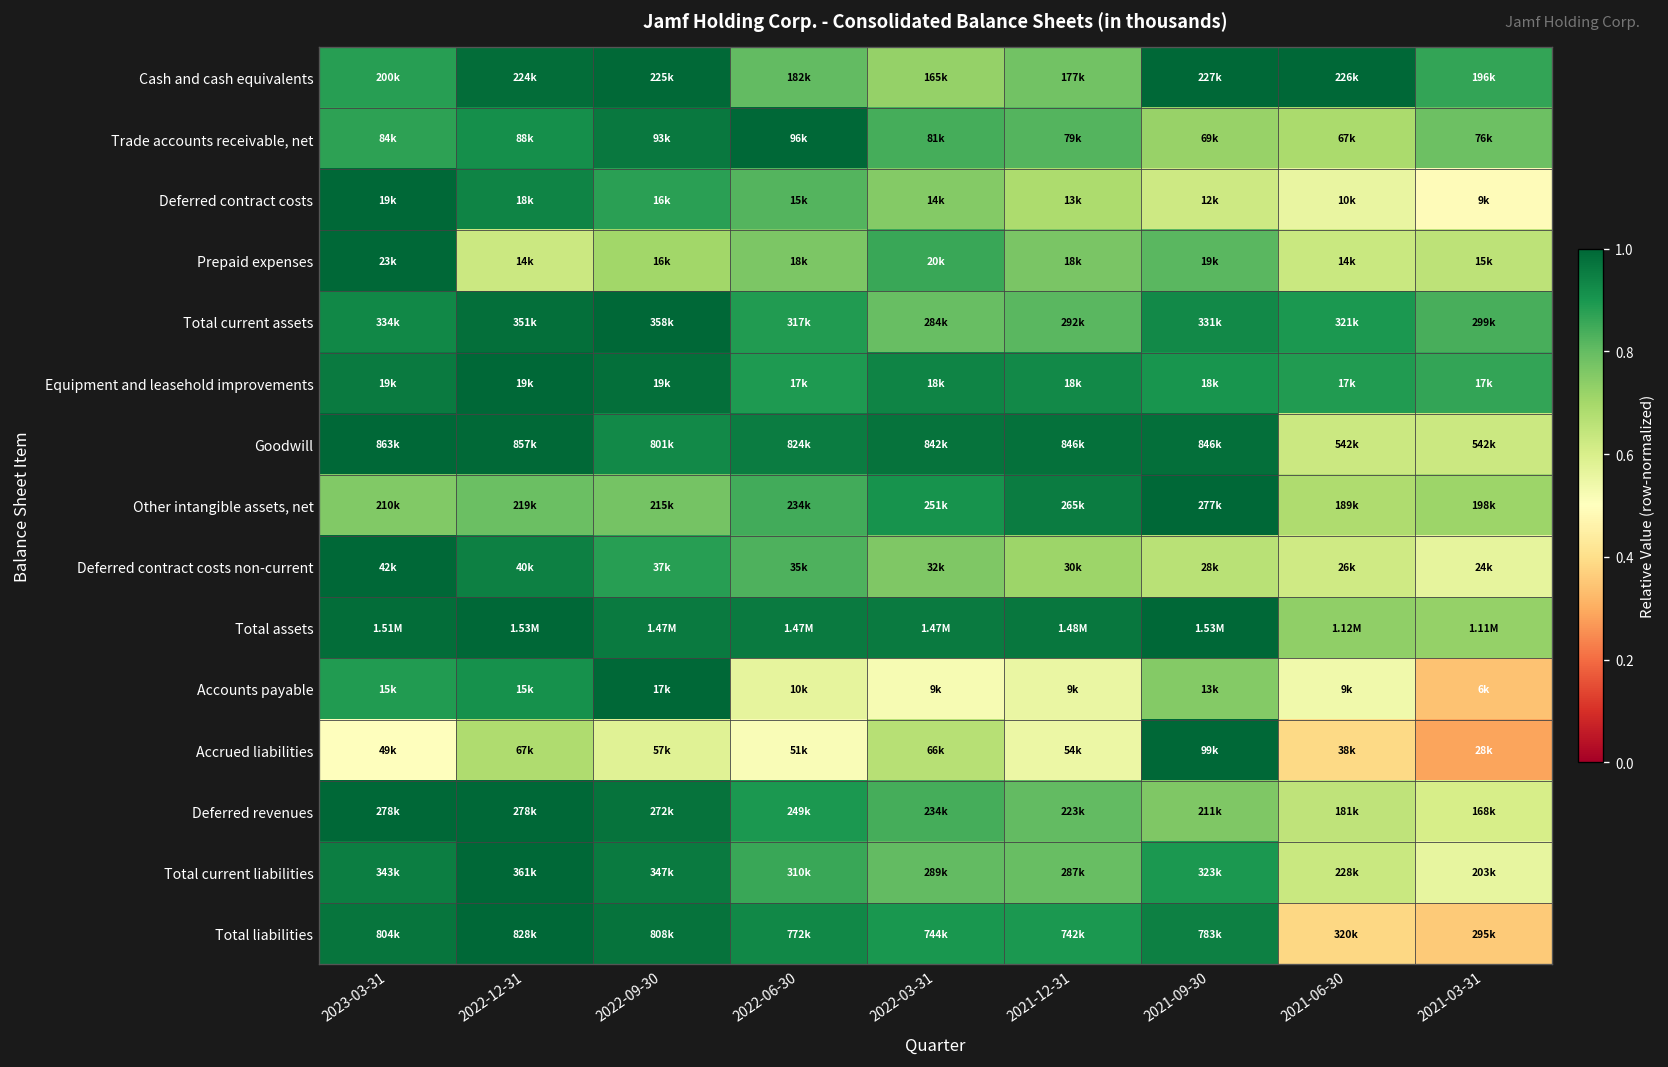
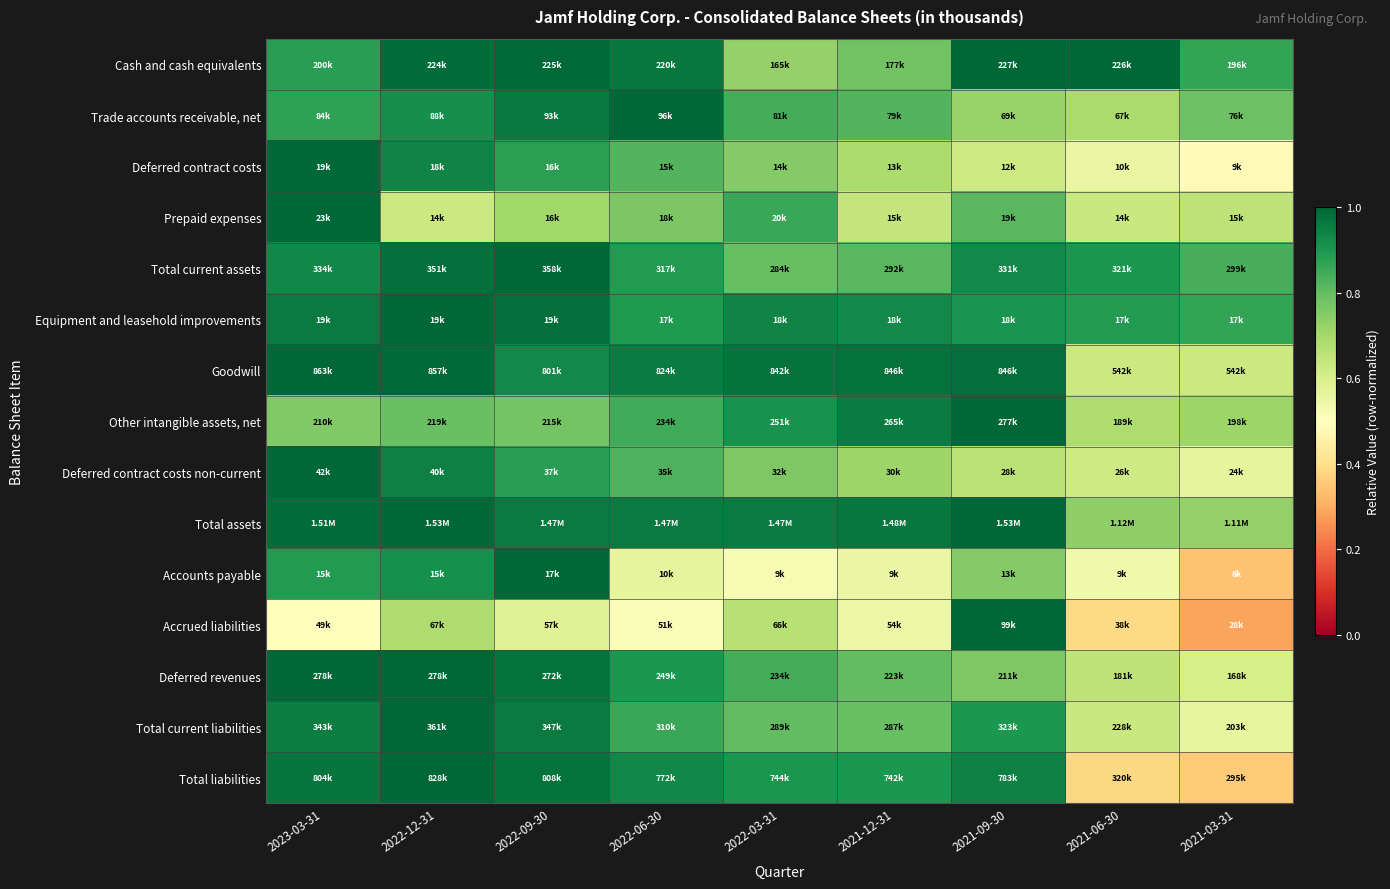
  {
    "Cash and cash equivalents": {
      "2023-03-31": "200k",
      "2022-12-31": "224k",
      "2022-09-30": "225k",
-     "2022-06-30": "182k",
+     "2022-06-30": "220k",
      "2022-03-31": "165k",
      "2021-12-31": "177k",
      "2021-09-30": "227k",
      "2021-06-30": "226k",
      "2021-03-31": "196k"
    },
    "Trade accounts receivable, net": {
      "2023-03-31": "84k",
      "2022-12-31": "88k",
      "2022-09-30": "93k",
      "2022-06-30": "96k",
      "2022-03-31": "81k",
      "2021-12-31": "79k",
      "2021-09-30": "69k",
      "2021-06-30": "67k",
      "2021-03-31": "76k"
    },
    "Deferred contract costs": {
      "2023-03-31": "19k",
      "2022-12-31": "18k",
      "2022-09-30": "16k",
      "2022-06-30": "15k",
      "2022-03-31": "14k",
      "2021-12-31": "13k",
      "2021-09-30": "12k",
      "2021-06-30": "10k",
      "2021-03-31": "9k"
    },
    "Prepaid expenses": {
      "2023-03-31": "23k",
      "2022-12-31": "14k",
      "2022-09-30": "16k",
      "2022-06-30": "18k",
      "2022-03-31": "20k",
-     "2021-12-31": "18k",
+     "2021-12-31": "15k",
      "2021-09-30": "19k",
      "2021-06-30": "14k",
      "2021-03-31": "15k"
    },
    "Total current assets": {
      "2023-03-31": "334k",
      "2022-12-31": "351k",
      "2022-09-30": "358k",
      "2022-06-30": "317k",
      "2022-03-31": "284k",
      "2021-12-31": "292k",
      "2021-09-30": "331k",
      "2021-06-30": "321k",
      "2021-03-31": "299k"
    },
    "Equipment and leasehold improvements": {
      "2023-03-31": "19k",
      "2022-12-31": "19k",
      "2022-09-30": "19k",
      "2022-06-30": "17k",
      "2022-03-31": "18k",
      "2021-12-31": "18k",
      "2021-09-30": "18k",
      "2021-06-30": "17k",
      "2021-03-31": "17k"
    },
    "Goodwill": {
      "2023-03-31": "863k",
      "2022-12-31": "857k",
      "2022-09-30": "801k",
      "2022-06-30": "824k",
      "2022-03-31": "842k",
      "2021-12-31": "846k",
      "2021-09-30": "846k",
      "2021-06-30": "542k",
      "2021-03-31": "542k"
    },
    "Other intangible assets, net": {
      "2023-03-31": "210k",
      "2022-12-31": "219k",
      "2022-09-30": "215k",
      "2022-06-30": "234k",
      "2022-03-31": "251k",
      "2021-12-31": "265k",
      "2021-09-30": "277k",
      "2021-06-30": "189k",
      "2021-03-31": "198k"
    },
    "Deferred contract costs non-current": {
      "2023-03-31": "42k",
      "2022-12-31": "40k",
      "2022-09-30": "37k",
      "2022-06-30": "35k",
      "2022-03-31": "32k",
      "2021-12-31": "30k",
      "2021-09-30": "28k",
      "2021-06-30": "26k",
      "2021-03-31": "24k"
    },
    "Total assets": {
      "2023-03-31": "1.51M",
      "2022-12-31": "1.53M",
      "2022-09-30": "1.47M",
      "2022-06-30": "1.47M",
      "2022-03-31": "1.47M",
      "2021-12-31": "1.48M",
      "2021-09-30": "1.53M",
      "2021-06-30": "1.12M",
      "2021-03-31": "1.11M"
    },
    "Accounts payable": {
      "2023-03-31": "15k",
      "2022-12-31": "15k",
      "2022-09-30": "17k",
      "2022-06-30": "10k",
      "2022-03-31": "9k",
      "2021-12-31": "9k",
      "2021-09-30": "13k",
      "2021-06-30": "9k",
      "2021-03-31": "6k"
    },
    "Accrued liabilities": {
      "2023-03-31": "49k",
      "2022-12-31": "67k",
      "2022-09-30": "57k",
      "2022-06-30": "51k",
      "2022-03-31": "66k",
      "2021-12-31": "54k",
      "2021-09-30": "99k",
      "2021-06-30": "38k",
      "2021-03-31": "28k"
    },
    "Deferred revenues": {
      "2023-03-31": "278k",
      "2022-12-31": "278k",
      "2022-09-30": "272k",
      "2022-06-30": "249k",
      "2022-03-31": "234k",
      "2021-12-31": "223k",
      "2021-09-30": "211k",
      "2021-06-30": "181k",
      "2021-03-31": "168k"
    },
    "Total current liabilities": {
      "2023-03-31": "343k",
      "2022-12-31": "361k",
      "2022-09-30": "347k",
      "2022-06-30": "310k",
      "2022-03-31": "289k",
      "2021-12-31": "287k",
      "2021-09-30": "323k",
      "2021-06-30": "228k",
      "2021-03-31": "203k"
    },
    "Total liabilities": {
      "2023-03-31": "804k",
      "2022-12-31": "828k",
      "2022-09-30": "808k",
      "2022-06-30": "772k",
      "2022-03-31": "744k",
      "2021-12-31": "742k",
      "2021-09-30": "783k",
      "2021-06-30": "320k",
      "2021-03-31": "295k"
    }
  }
